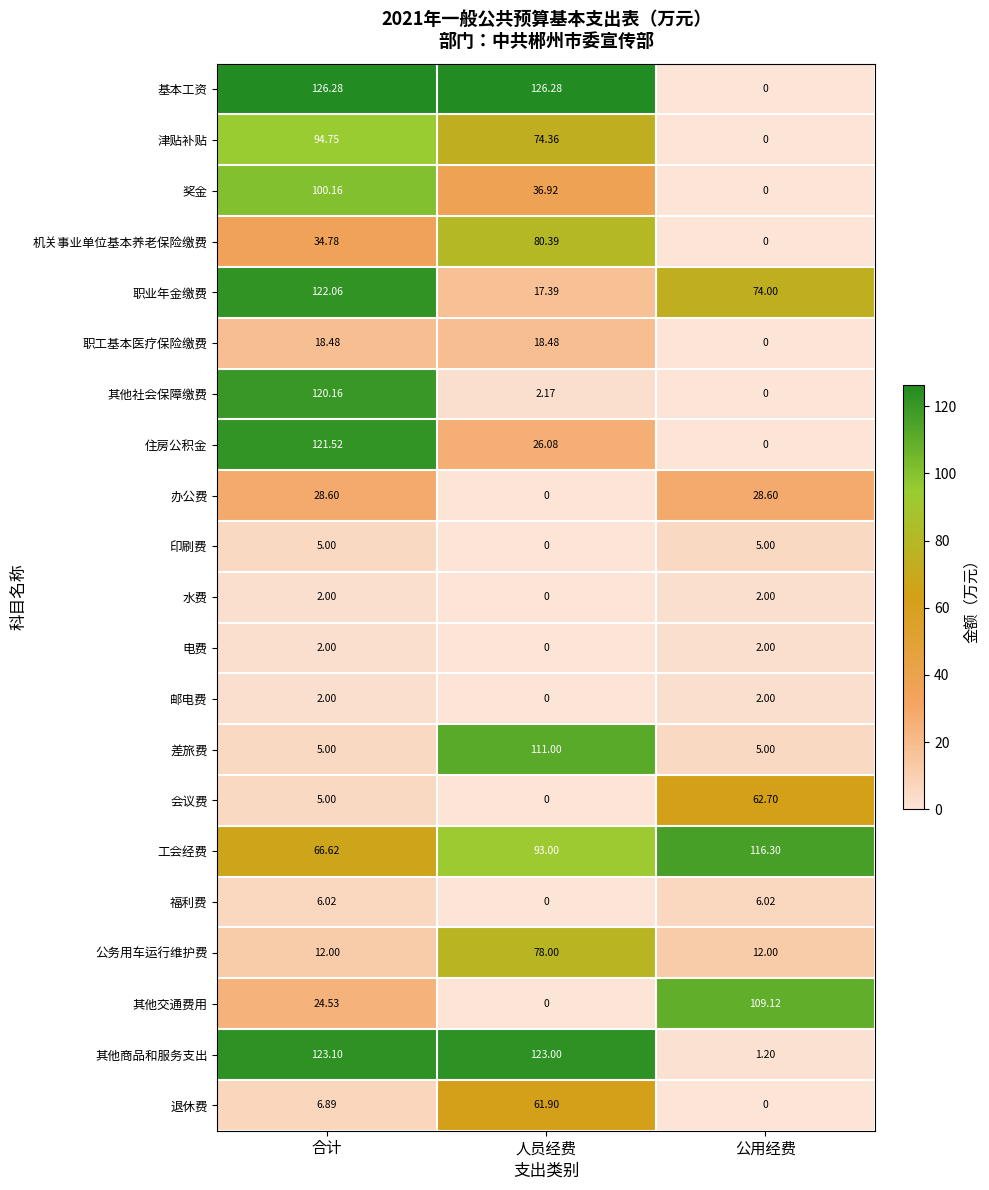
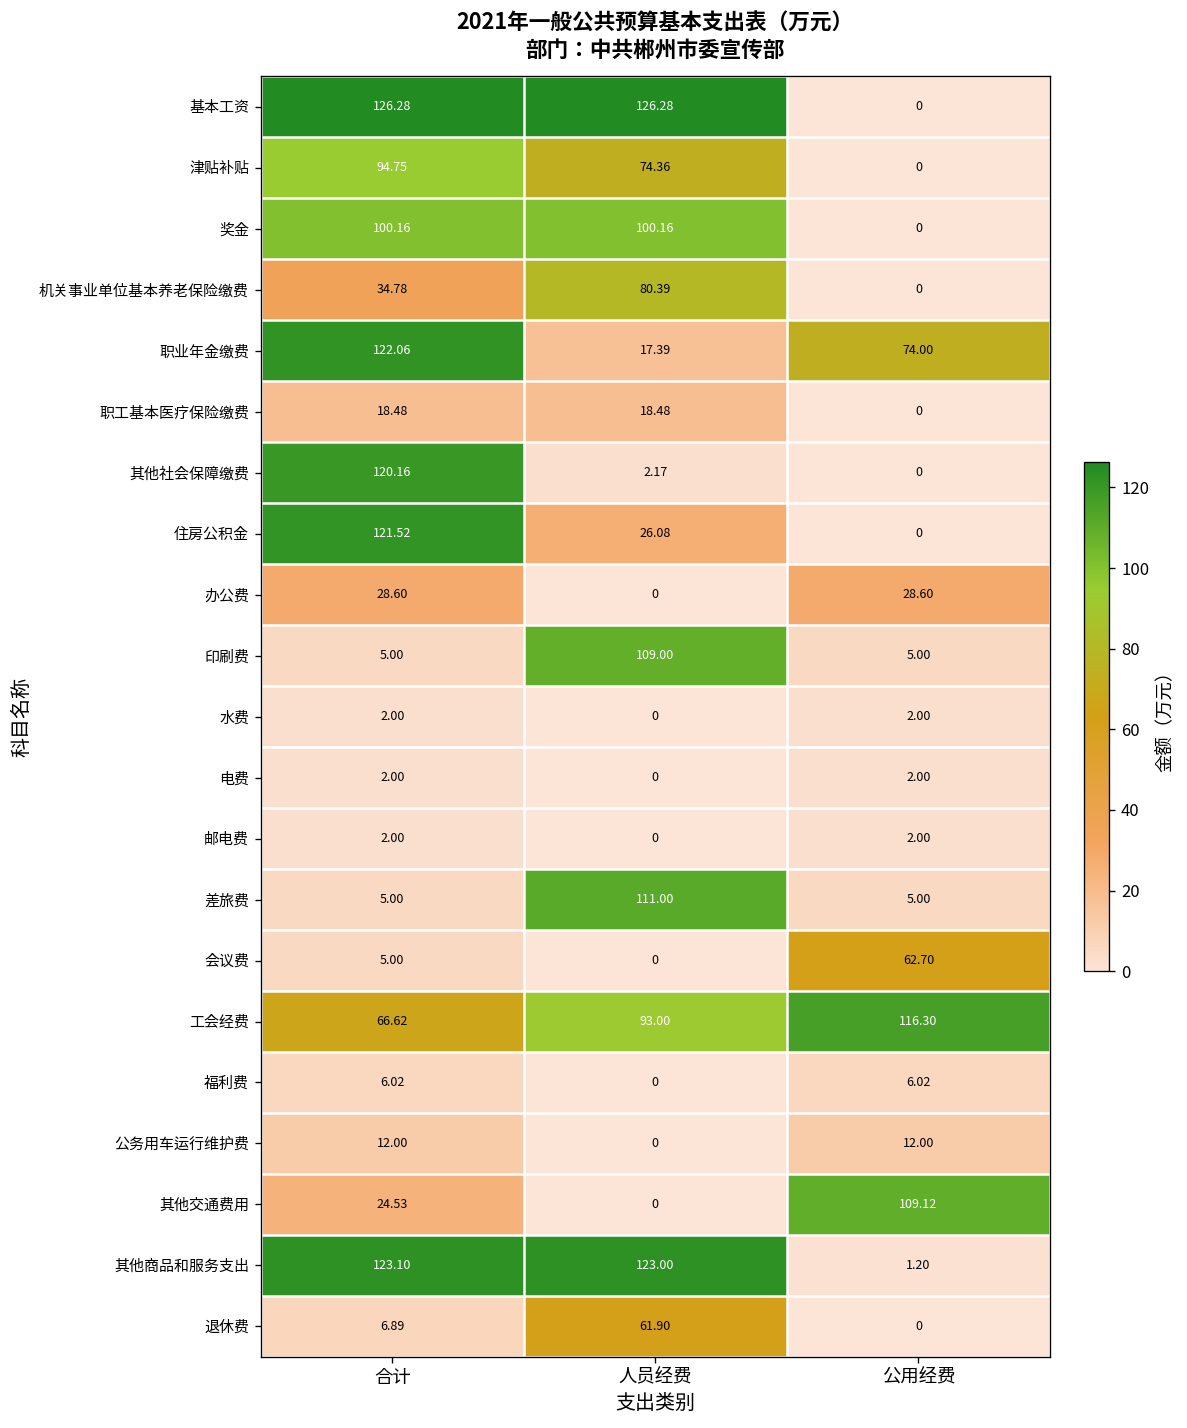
  {
    "基本工资": {
      "合计": 126.28,
      "人员经费": 126.28,
      "公用经费": 0
    },
    "津贴补贴": {
      "合计": 94.75,
      "人员经费": 74.36,
      "公用经费": 0
    },
    "奖金": {
      "合计": 100.16,
-     "人员经费": 36.92,
+     "人员经费": 100.16,
      "公用经费": 0
    },
    "机关事业单位基本养老保险缴费": {
      "合计": 34.78,
      "人员经费": 80.39,
      "公用经费": 0
    },
    "职业年金缴费": {
      "合计": 122.06,
      "人员经费": 17.39,
      "公用经费": 74.00
    },
    "职工基本医疗保险缴费": {
      "合计": 18.48,
      "人员经费": 18.48,
      "公用经费": 0
    },
    "其他社会保障缴费": {
      "合计": 120.16,
      "人员经费": 2.17,
      "公用经费": 0
    },
    "住房公积金": {
      "合计": 121.52,
      "人员经费": 26.08,
      "公用经费": 0
    },
    "办公费": {
      "合计": 28.60,
      "人员经费": 0,
      "公用经费": 28.60
    },
    "印刷费": {
      "合计": 5.00,
-     "人员经费": 0,
+     "人员经费": 109.00,
      "公用经费": 5.00
    },
    "水费": {
      "合计": 2.00,
      "人员经费": 0,
      "公用经费": 2.00
    },
    "电费": {
      "合计": 2.00,
      "人员经费": 0,
      "公用经费": 2.00
    },
    "邮电费": {
      "合计": 2.00,
      "人员经费": 0,
      "公用经费": 2.00
    },
    "差旅费": {
      "合计": 5.00,
      "人员经费": 111.00,
      "公用经费": 5.00
    },
    "会议费": {
      "合计": 5.00,
      "人员经费": 0,
      "公用经费": 62.70
    },
    "工会经费": {
      "合计": 66.62,
      "人员经费": 93.00,
      "公用经费": 116.30
    },
    "福利费": {
      "合计": 6.02,
      "人员经费": 0,
      "公用经费": 6.02
    },
    "公务用车运行维护费": {
      "合计": 12.00,
-     "人员经费": 78.00,
+     "人员经费": 0,
      "公用经费": 12.00
    },
    "其他交通费用": {
      "合计": 24.53,
      "人员经费": 0,
      "公用经费": 109.12
    },
    "其他商品和服务支出": {
      "合计": 123.10,
      "人员经费": 123.00,
      "公用经费": 1.20
    },
    "退休费": {
      "合计": 6.89,
      "人员经费": 61.90,
      "公用经费": 0
    }
  }
